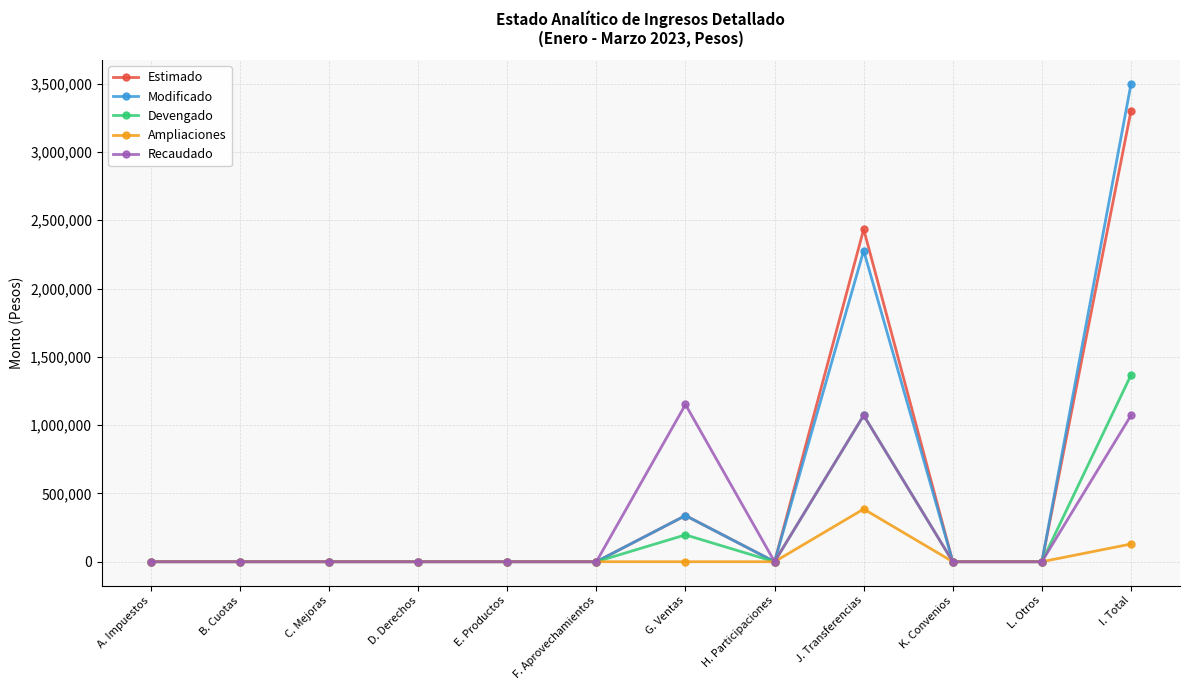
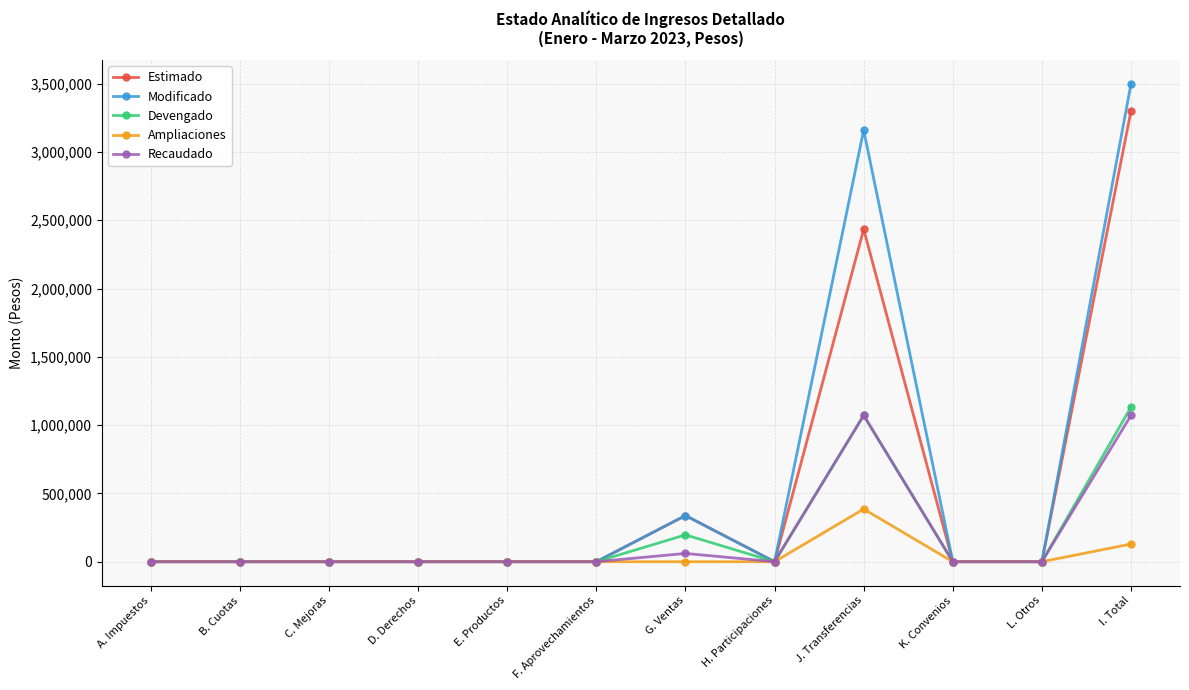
  {
    "Estimado": {
      "J. Transferencias": "2,430,000",
      "I. Total": "3,300,000"
    },
    "Modificado": {
-     "J. Transferencias": "2,280,000",
+     "J. Transferencias": "3,160,000",
      "I. Total": "3,500,000"
    },
    "Devengado": {
      "G. Ventas": "200,000",
-     "I. Total": "1,370,000"
+     "I. Total": "1,130,000"
    },
    "Ampliaciones": {
      "G. Ventas": "0",
      "J. Transferencias": "390,000",
      "I. Total": "130,000"
    },
    "Recaudado": {
-     "G. Ventas": "1,150,000",
+     "G. Ventas": "60,000",
      "I. Total": "1,070,000"
    }
  }
